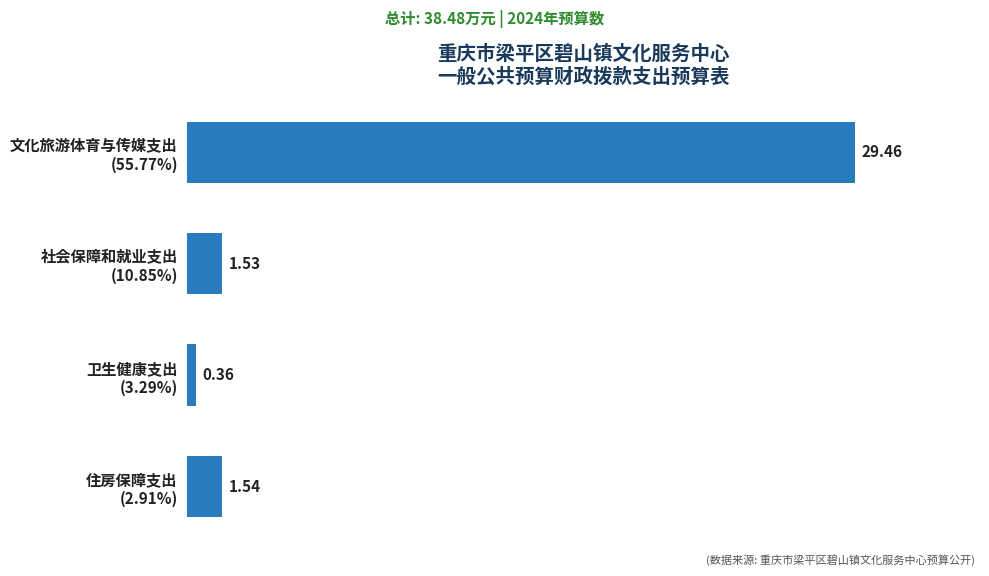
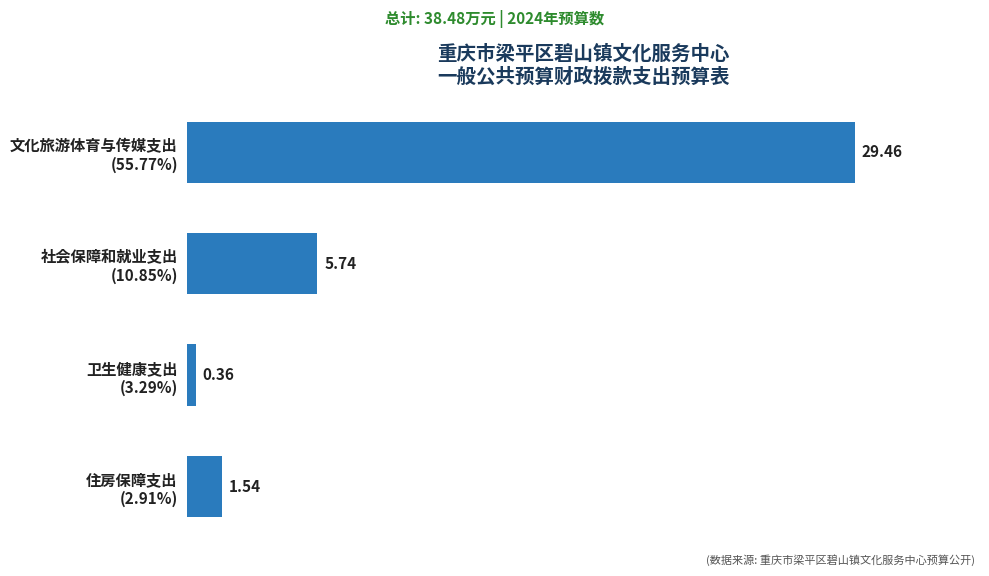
  {
    "文化旅游体育与传媒支出 (55.77%)": 29.46,
-   "社会保障和就业支出 (10.85%)": 1.53,
+   "社会保障和就业支出 (10.85%)": 5.74,
    "卫生健康支出 (3.29%)": 0.36,
    "住房保障支出 (2.91%)": 1.54
  }
